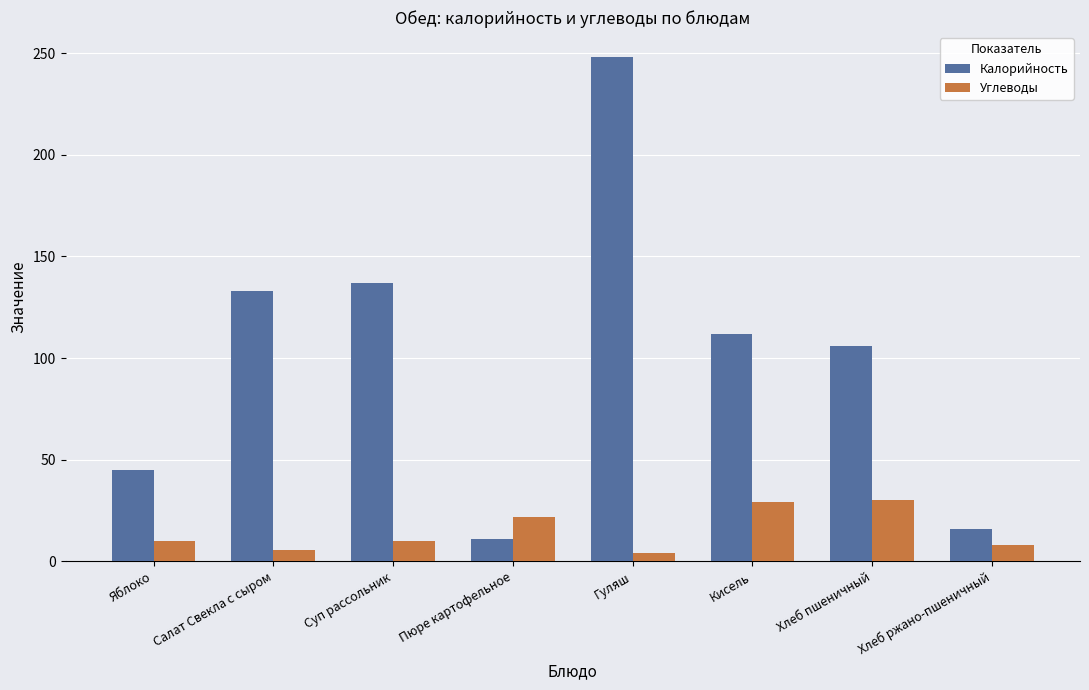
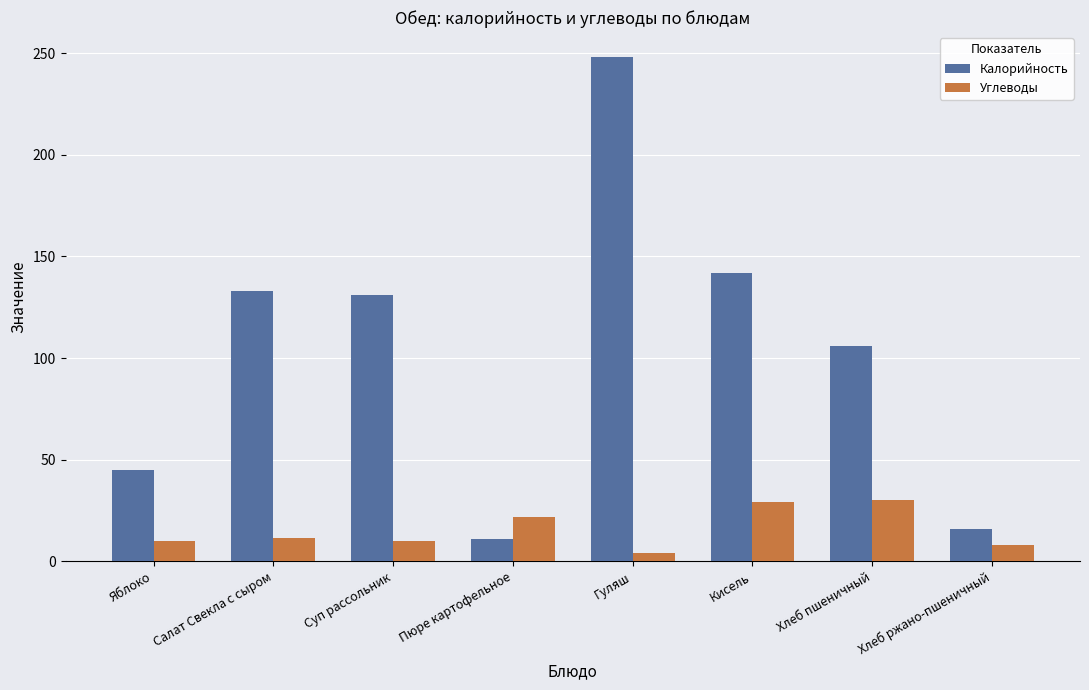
  {
    "Калорийность": {
      "Яблоко": 45,
      "Салат Свекла с сыром": 133,
-     "Суп рассольник": 137,
+     "Суп рассольник": 131,
      "Пюре картофельное": 11,
      "Гуляш": 248,
-     "Кисель": 112,
+     "Кисель": 142,
      "Хлеб пшеничный": 106,
      "Хлеб ржано-пшеничный": 16
    },
    "Углеводы": {
      "Яблоко": 10,
-     "Салат Свекла с сыром": 5,
+     "Салат Свекла с сыром": 12,
      "Суп рассольник": 10,
      "Пюре картофельное": 22,
      "Гуляш": 4,
      "Кисель": 29,
      "Хлеб пшеничный": 30,
      "Хлеб ржано-пшеничный": 8
    }
  }
